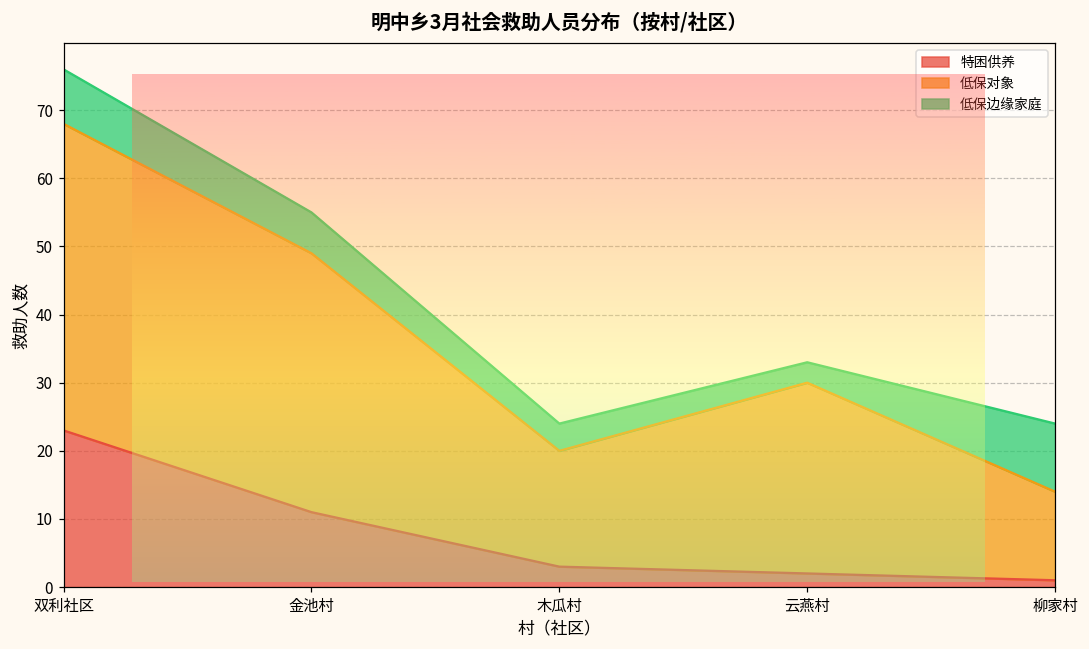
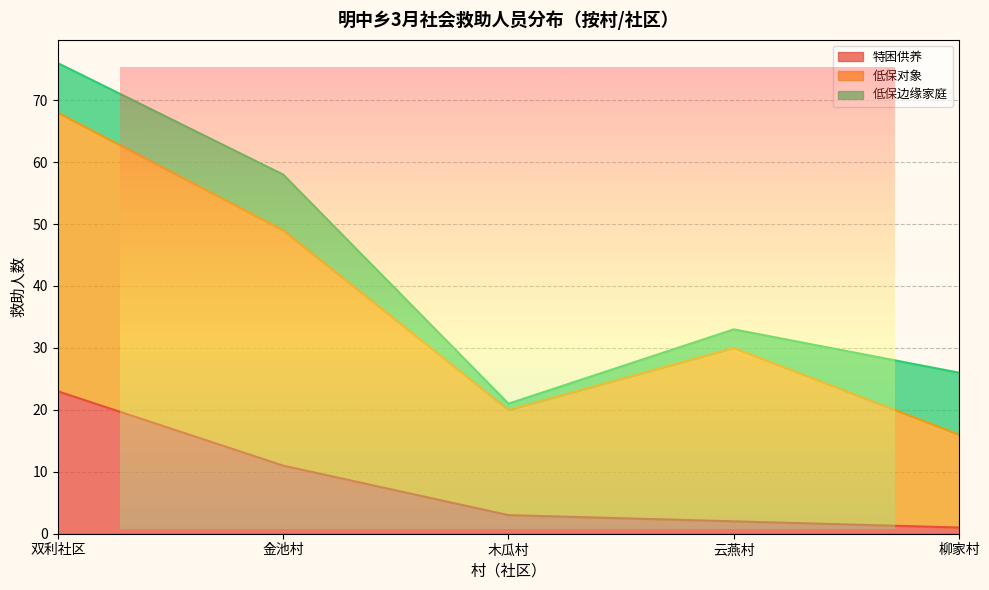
  {
    "特困供养": {
      "双利社区": 23,
      "金池村": 11,
      "木瓜村": 3,
      "云燕村": 2,
      "柳家村": 1
    },
    "低保对象": {
      "双利社区": 45,
      "金池村": 38,
      "木瓜村": 17,
      "云燕村": 28,
-     "柳家村": 13
+     "柳家村": 15
    },
    "低保边缘家庭": {
      "双利社区": 8,
-     "金池村": 6,
-     "木瓜村": 4,
+     "金池村": 9,
+     "木瓜村": 1,
      "云燕村": 3,
      "柳家村": 10
    }
  }
